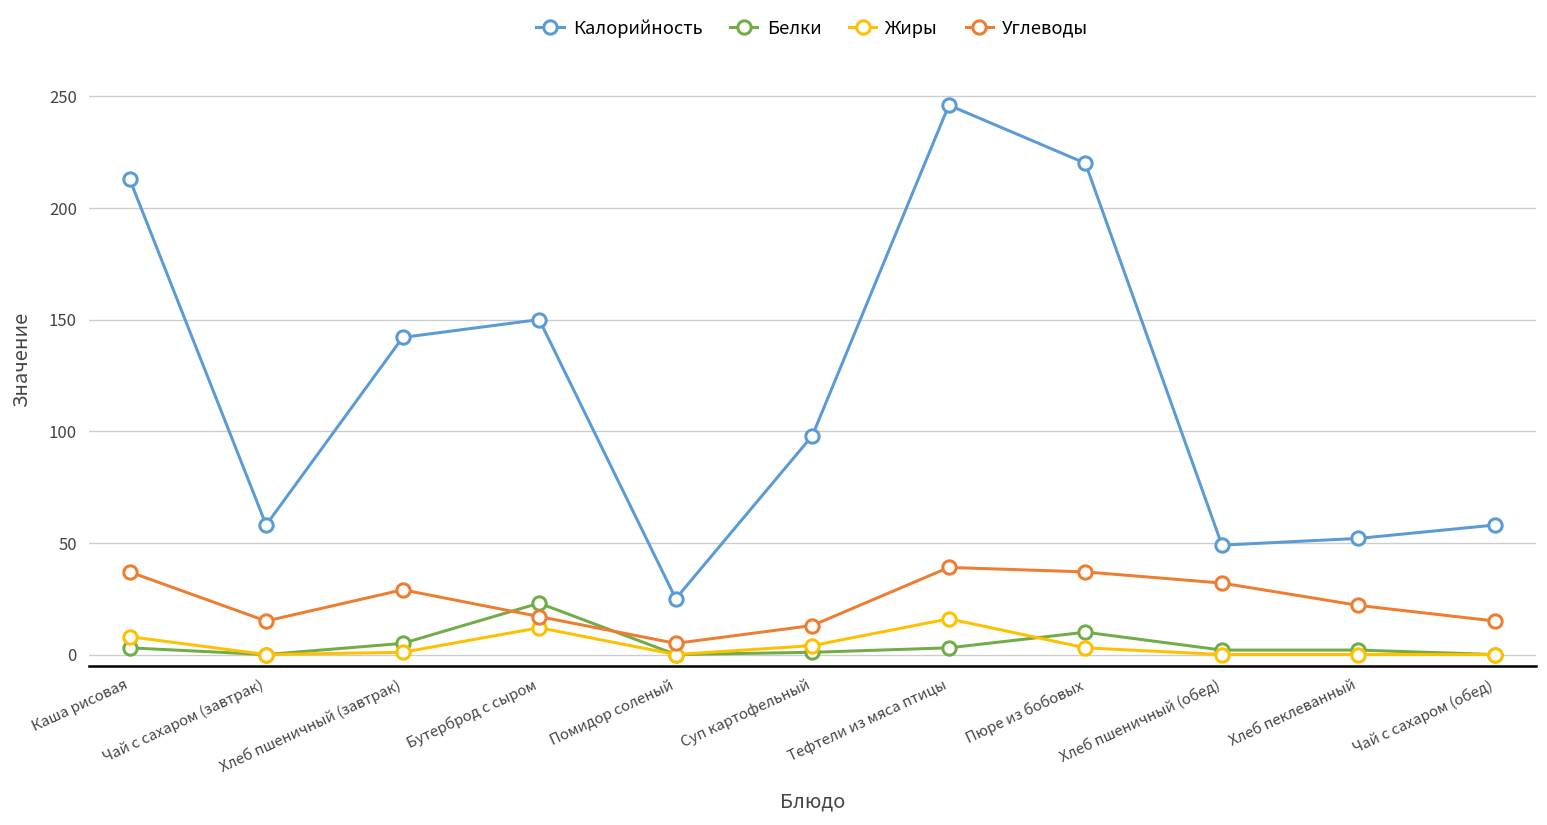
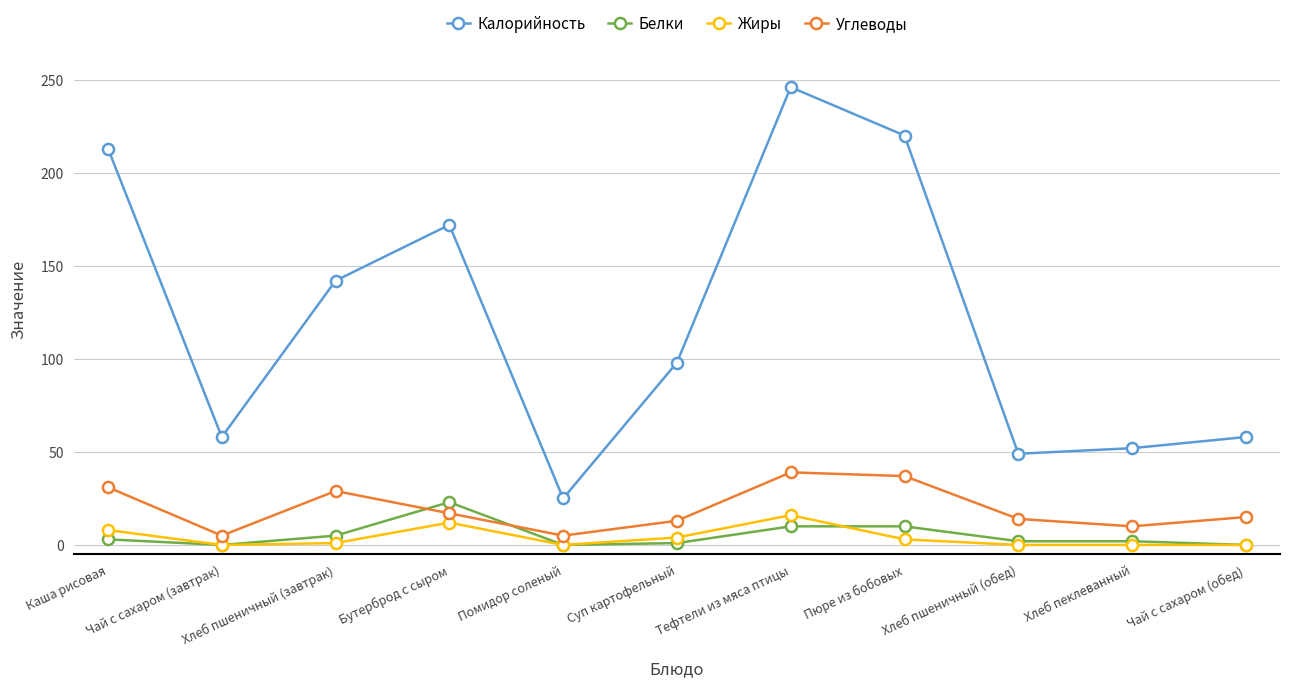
  {
    "Калорийность": {
      "Каша рисовая": 213,
      "Чай с сахаром (завтрак)": 58,
      "Хлеб пшеничный (завтрак)": 142,
-     "Бутерброд с сыром": 150,
+     "Бутерброд с сыром": 172,
      "Помидор соленый": 25,
      "Суп картофельный": 98,
      "Тефтели из мяса птицы": 246,
      "Пюре из бобовых": 220,
      "Хлеб пшеничный (обед)": 49,
      "Хлеб пеклеванный": 52,
      "Чай с сахаром (обед)": 58
    },
    "Белки": {
      "Каша рисовая": 3,
      "Хлеб пшеничный (завтрак)": 5,
      "Бутерброд с сыром": 23,
      "Суп картофельный": 1,
-     "Тефтели из мяса птицы": 3,
+     "Тефтели из мяса птицы": 10,
      "Пюре из бобовых": 10,
      "Хлеб пшеничный (обед)": 2,
      "Хлеб пеклеванный": 2
    },
    "Жиры": {
      "Каша рисовая": 8,
      "Хлеб пшеничный (завтрак)": 1,
      "Бутерброд с сыром": 12,
      "Суп картофельный": 4,
      "Тефтели из мяса птицы": 16,
      "Пюре из бобовых": 3,
      "Хлеб пшеничный (обед)": 0,
      "Хлеб пеклеванный": 0
    },
    "Углеводы": {
-     "Каша рисовая": 37,
-     "Чай с сахаром (завтрак)": 15,
+     "Каша рисовая": 31,
+     "Чай с сахаром (завтрак)": 5,
      "Хлеб пшеничный (завтрак)": 29,
      "Бутерброд с сыром": 17,
      "Помидор соленый": 5,
      "Суп картофельный": 13,
      "Тефтели из мяса птицы": 39,
      "Пюре из бобовых": 37,
-     "Хлеб пшеничный (обед)": 32,
-     "Хлеб пеклеванный": 22,
+     "Хлеб пшеничный (обед)": 14,
+     "Хлеб пеклеванный": 10,
      "Чай с сахаром (обед)": 15
    }
  }
